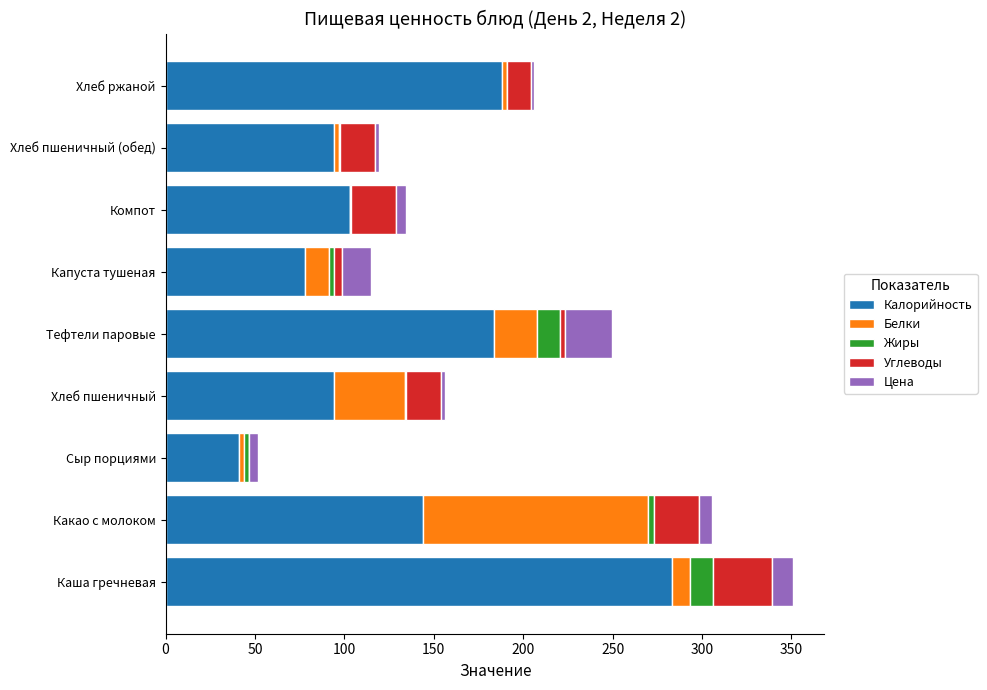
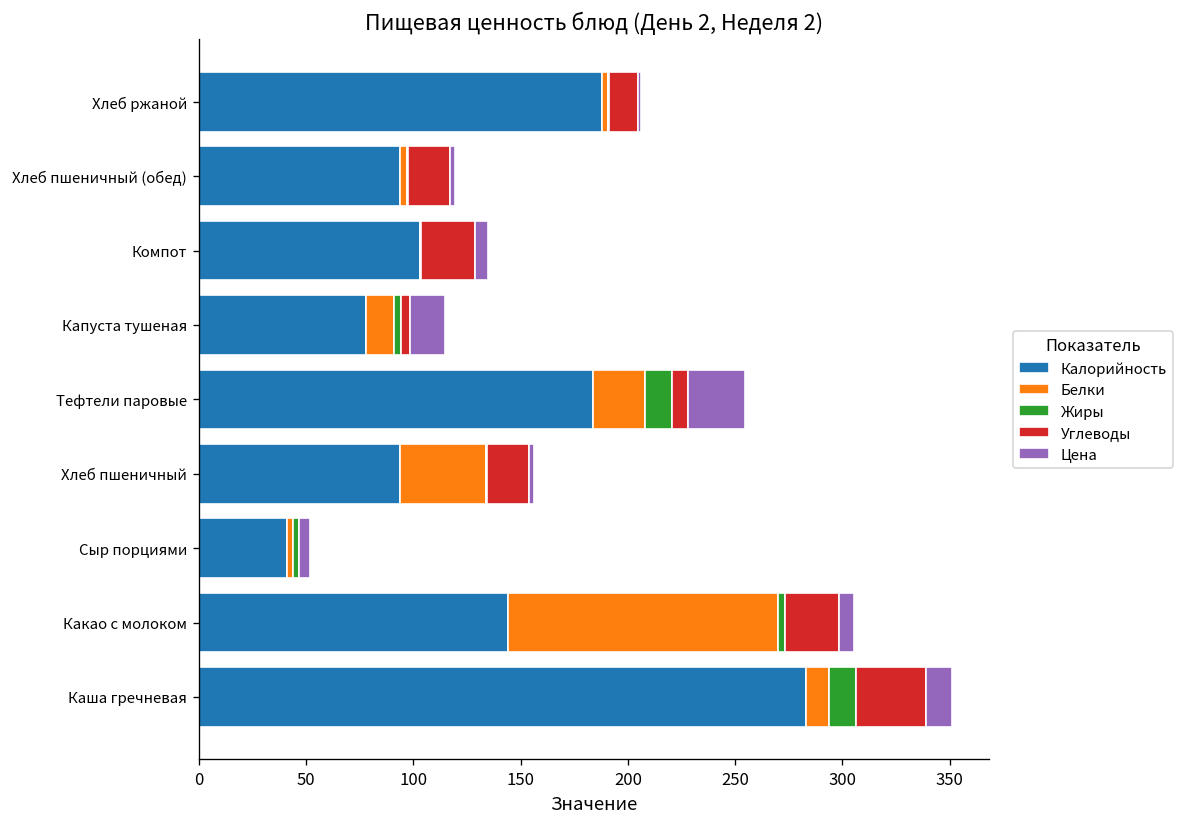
  {
    "Калорийность": {
      "Хлеб ржаной": 188,
      "Хлеб пшеничный (обед)": 94,
      "Компот": 103,
      "Капуста тушеная": 78,
      "Тефтели паровые": 184,
      "Хлеб пшеничный": 94,
      "Сыр порциями": 41,
      "Какао с молоком": 144,
      "Каша гречневая": 283
    },
    "Белки": {
      "Хлеб ржаной": 3,
      "Хлеб пшеничный (обед)": 3,
      "Капуста тушеная": 13,
      "Тефтели паровые": 24,
      "Хлеб пшеничный": 40,
      "Сыр порциями": 3,
      "Какао с молоком": 126,
      "Каша гречневая": 10
    },
    "Жиры": {
      "Капуста тушеная": 3,
      "Тефтели паровые": 12,
      "Сыр порциями": 3,
      "Какао с молоком": 3,
      "Каша гречневая": 13
    },
    "Углеводы": {
      "Хлеб ржаной": 13,
      "Хлеб пшеничный (обед)": 20,
      "Компот": 25,
      "Капуста тушеная": 4,
-     "Тефтели паровые": 3,
+     "Тефтели паровые": 8,
      "Хлеб пшеничный": 20,
      "Сыр порциями": 0,
      "Какао с молоком": 25,
      "Каша гречневая": 33
    },
    "Цена": {
      "Хлеб пшеничный (обед)": 2,
      "Компот": 6,
      "Капуста тушеная": 16,
      "Тефтели паровые": 27,
      "Хлеб пшеничный": 2,
      "Сыр порциями": 5,
      "Какао с молоком": 7,
      "Каша гречневая": 12
    }
  }
